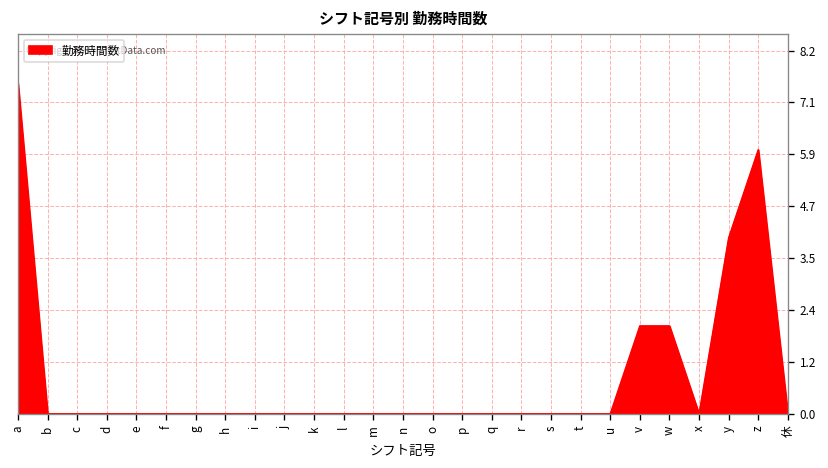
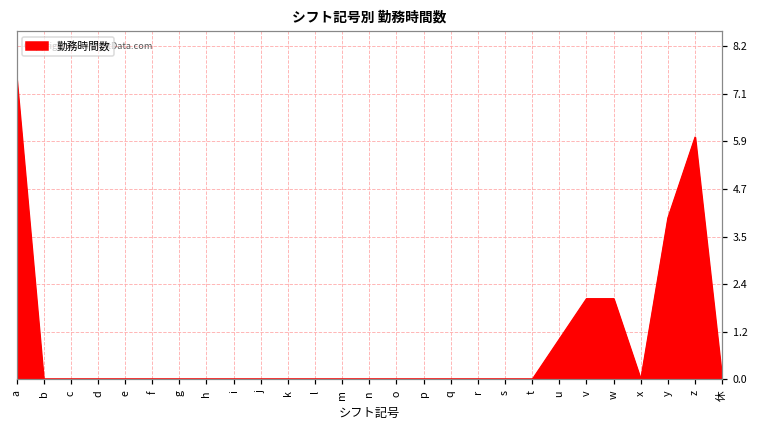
  {
    "b": 0,
    "c": 0,
    "d": 0,
    "e": 0,
    "f": 0,
    "g": 0,
    "h": 0,
    "i": 0,
    "j": 0,
    "k": 0,
    "l": 0,
    "m": 0,
    "n": 0,
    "o": 0,
    "p": 0,
    "q": 0,
    "r": 0,
    "s": 0,
    "t": 0,
-   "u": 0,
+   "u": 1,
    "v": 2,
    "w": 2,
    "x": 0,
    "y": 4,
    "z": 6,
    "休": 0
  }
